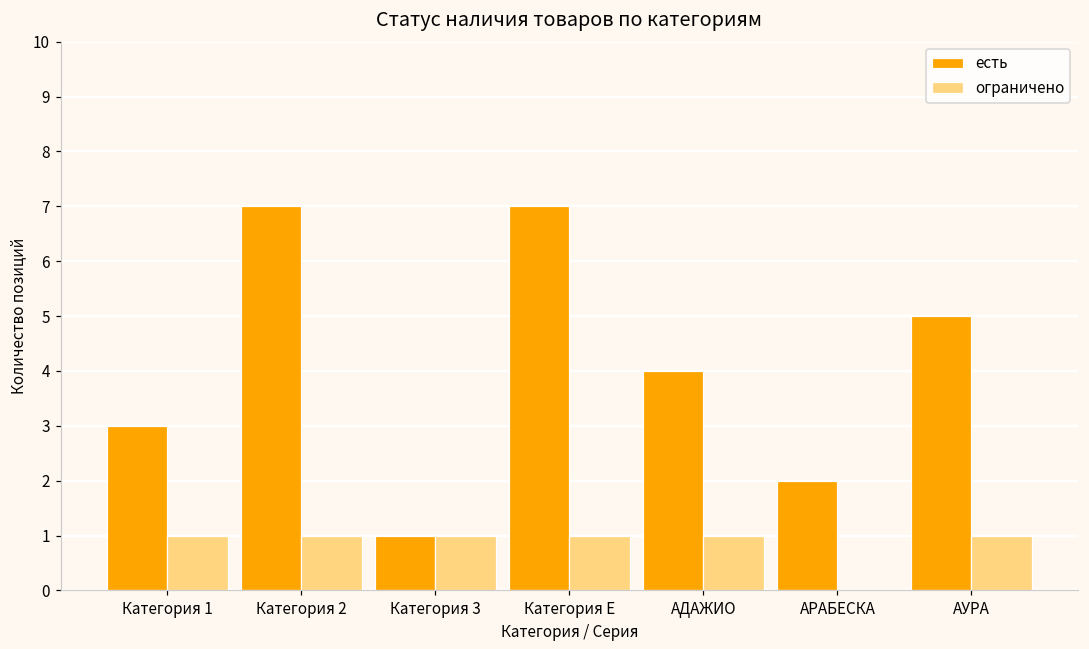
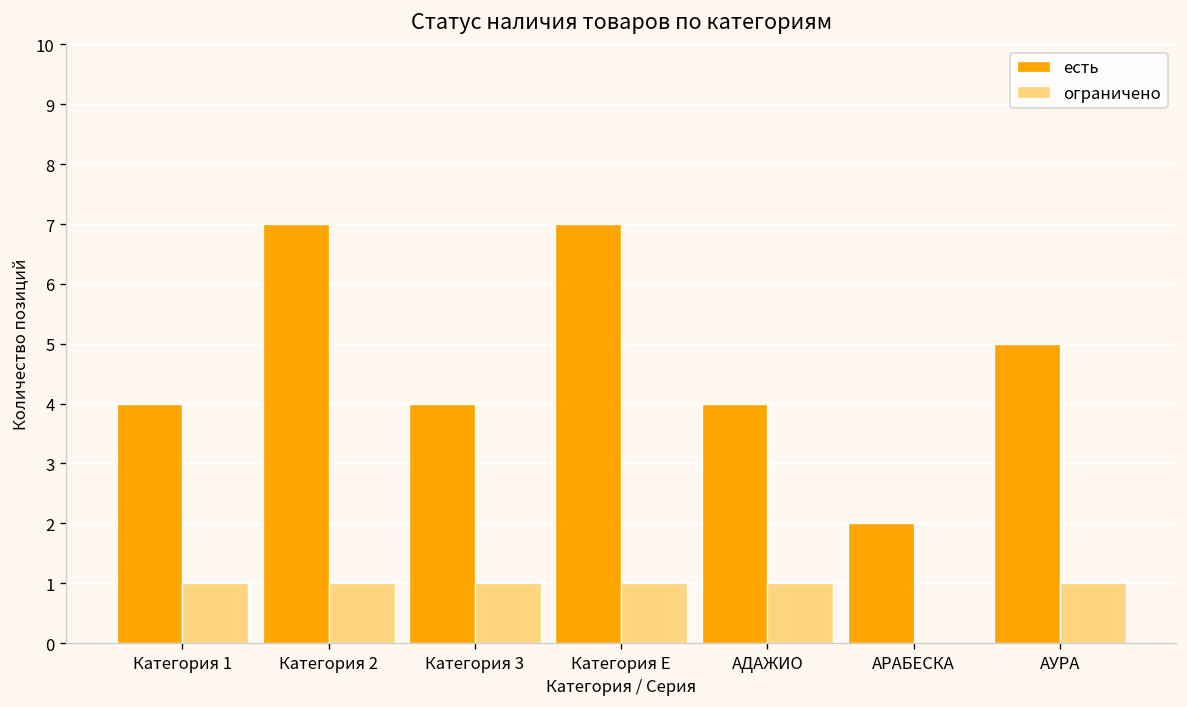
  {
    "есть": {
-     "Категория 1": 3,
+     "Категория 1": 4,
      "Категория 2": 7,
-     "Категория 3": 1,
+     "Категория 3": 4,
      "Категория E": 7,
      "АДАЖИО": 4,
      "АРАБЕСКА": 2,
      "АУРА": 5
    },
    "ограничено": {
      "Категория 1": 1,
      "Категория 2": 1,
      "Категория 3": 1,
      "Категория E": 1,
      "АДАЖИО": 1,
      "АРАБЕСКА": 0,
      "АУРА": 1
    }
  }
